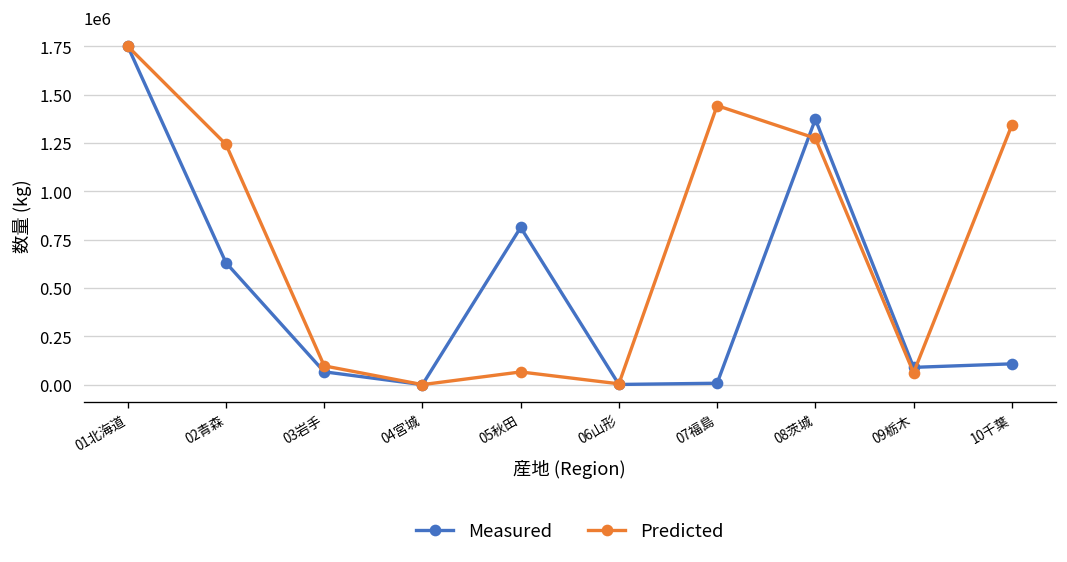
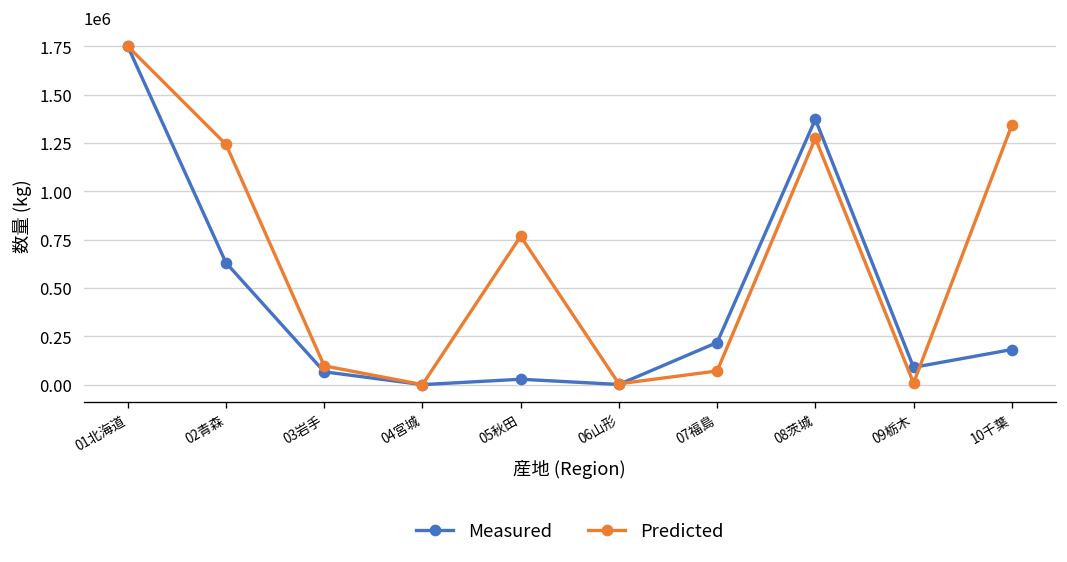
  {
    "Measured": {
      "02青森": 630000,
      "03岩手": 70000,
-     "05秋田": 810000,
-     "07福島": 10000,
+     "05秋田": 30000,
+     "07福島": 220000,
      "08茨城": 1370000,
      "09栃木": 90000,
-     "10千葉": 110000
+     "10千葉": 180000
    },
    "Predicted": {
      "02青森": 1240000,
      "03岩手": 100000,
-     "05秋田": 70000,
-     "07福島": 1440000,
+     "05秋田": 770000,
+     "07福島": 70000,
      "08茨城": 1270000,
-     "09栃木": 60000,
+     "09栃木": 10000,
      "10千葉": 1340000
    }
  }
